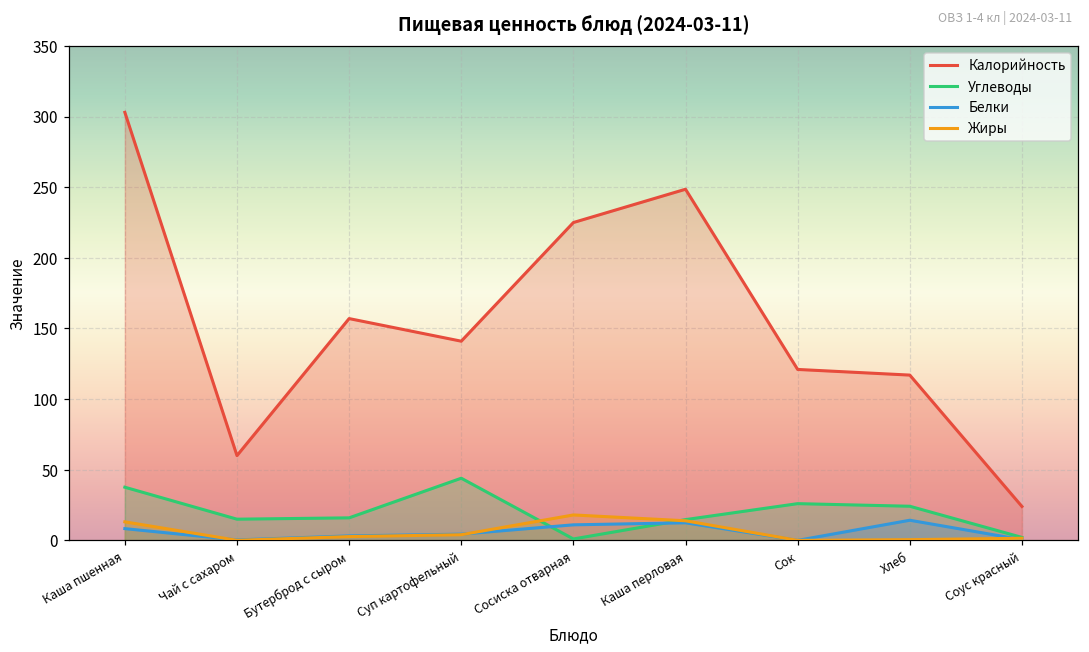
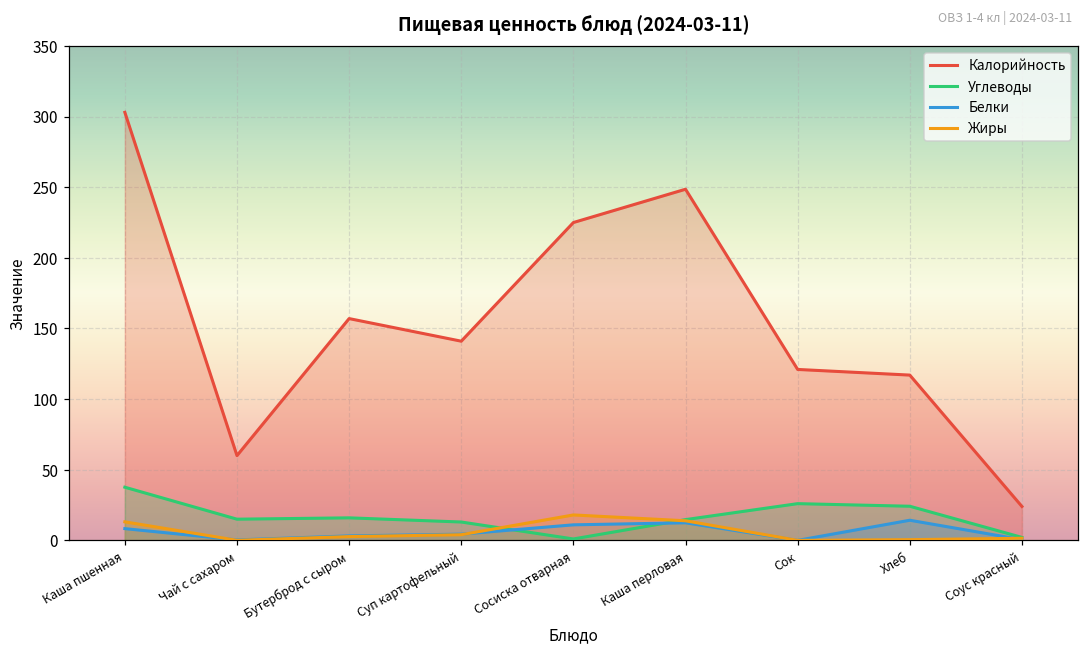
  {
    "Калорийность": {
      "Каша пшенная": 303,
      "Чай с сахаром": 60,
      "Бутерброд с сыром": 157,
      "Суп картофельный": 141,
      "Сосиска отварная": 225,
      "Каша перловая": 249,
      "Сок": 121,
      "Хлеб": 117,
      "Соус красный": 24
    },
    "Углеводы": {
      "Каша пшенная": 38,
      "Чай с сахаром": 15,
      "Бутерброд с сыром": 16,
-     "Суп картофельный": 44,
+     "Суп картофельный": 13,
      "Сосиска отварная": 1,
      "Сок": 26,
      "Хлеб": 24
    },
    "Белки": {
      "Каша пшенная": 8,
      "Сосиска отварная": 11,
      "Хлеб": 14
    },
    "Жиры": {
      "Каша пшенная": 13,
      "Сосиска отварная": 18,
      "Хлеб": 1
    }
  }
